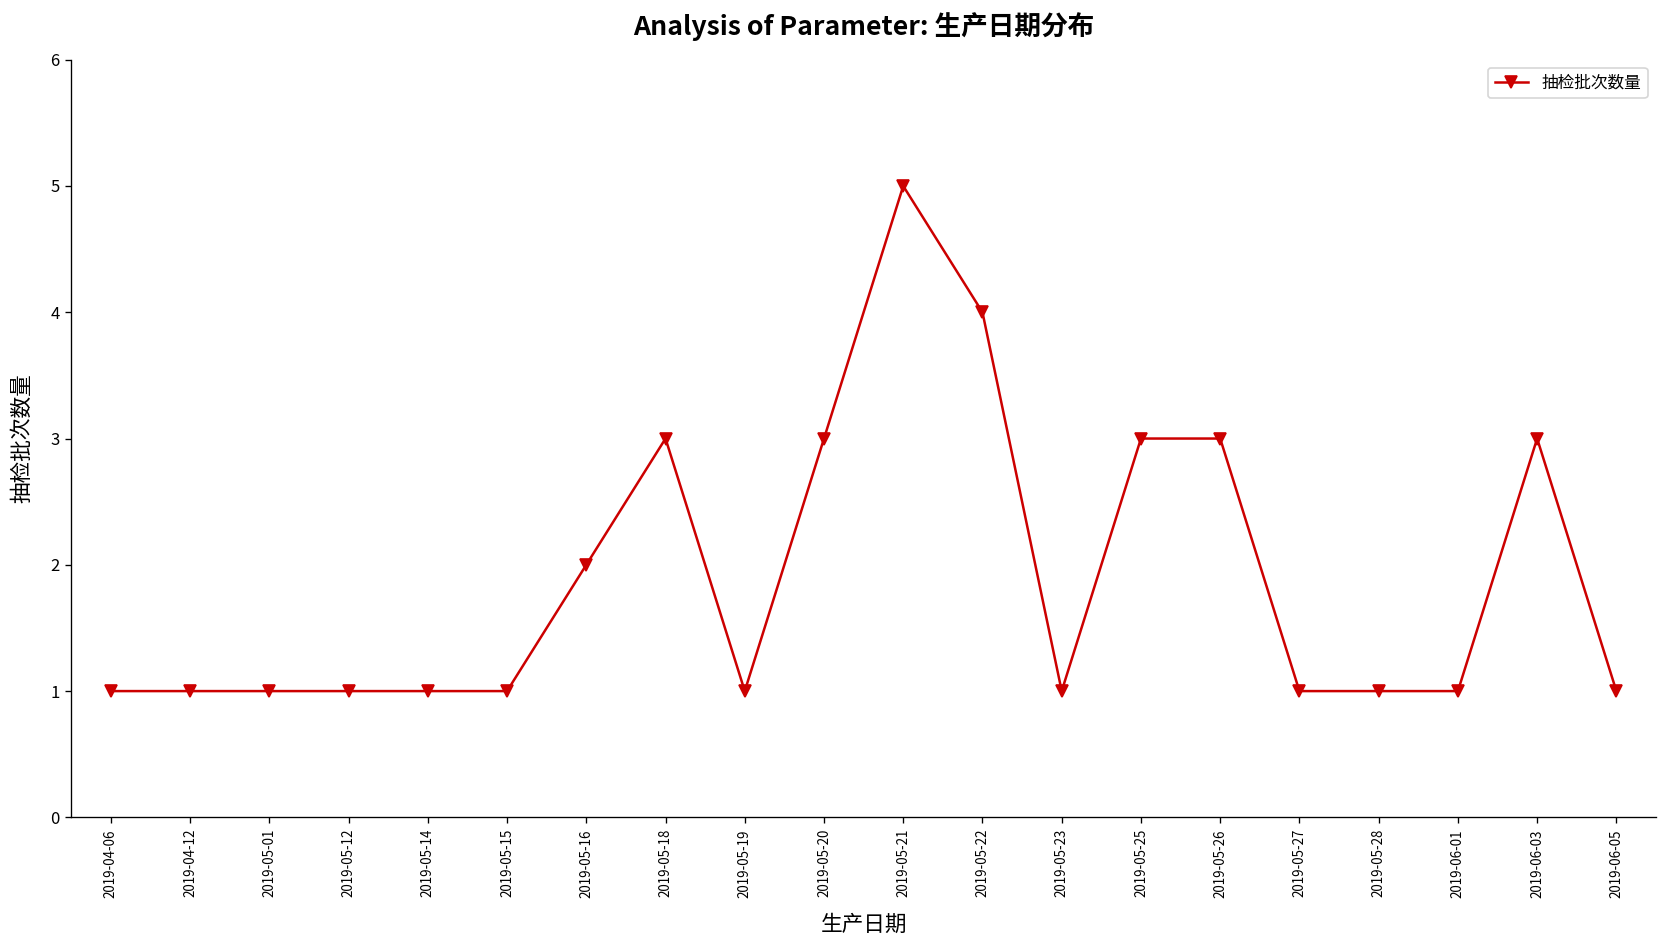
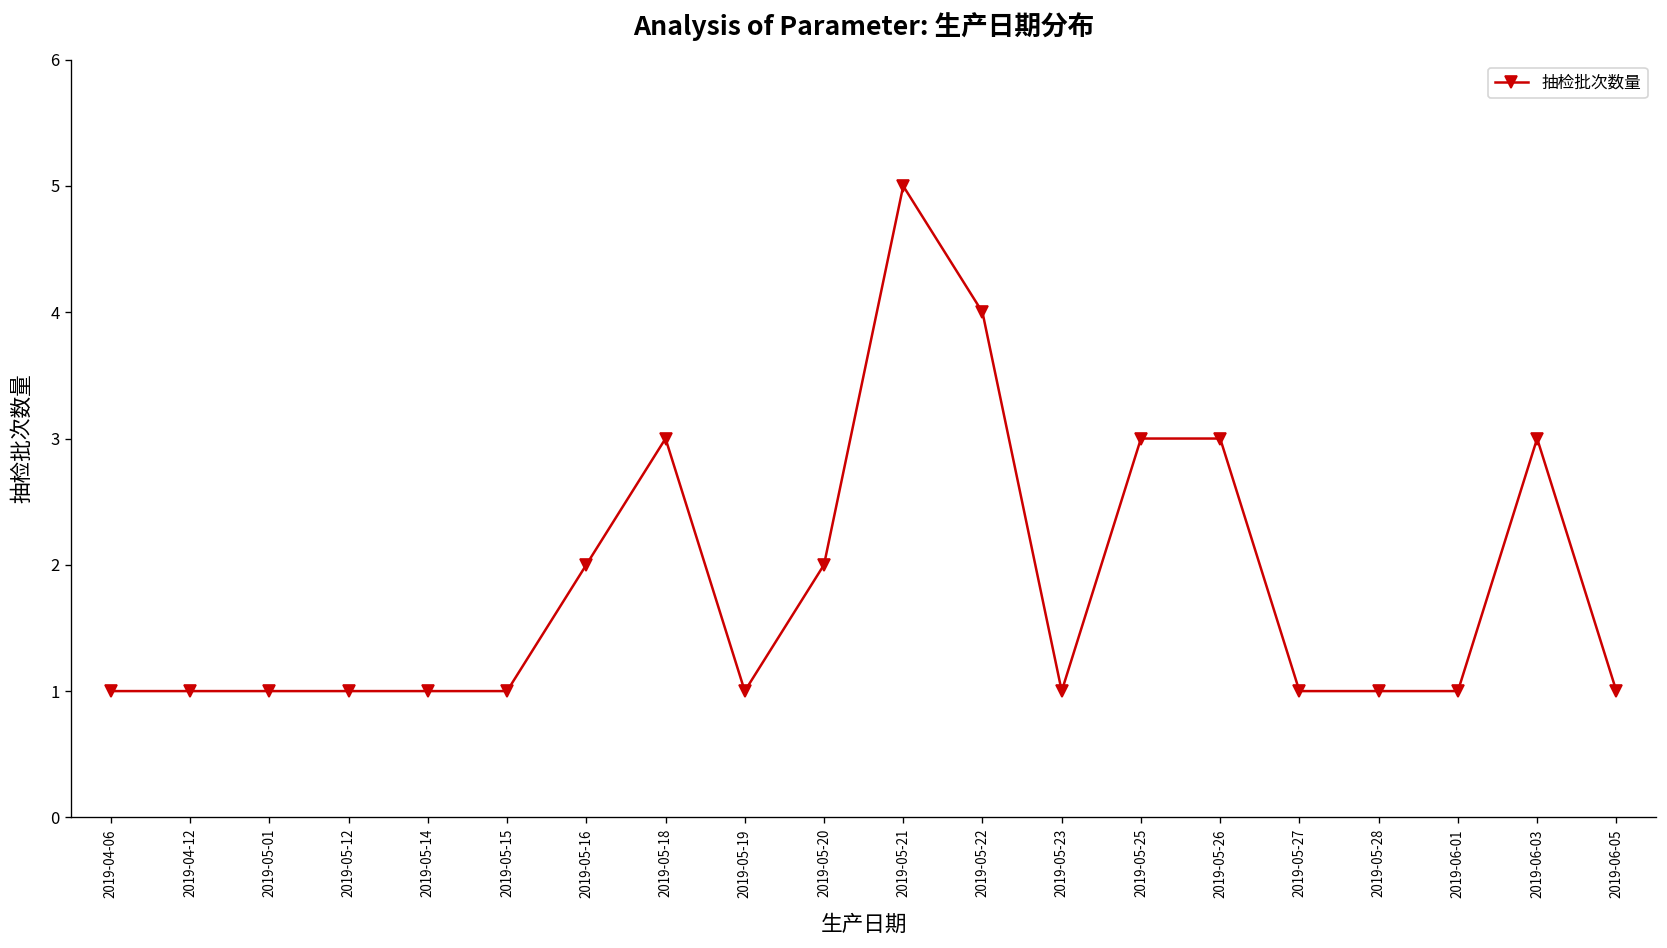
  {
    "2019-04-06": 1,
    "2019-04-12": 1,
    "2019-05-01": 1,
    "2019-05-12": 1,
    "2019-05-14": 1,
    "2019-05-15": 1,
    "2019-05-16": 2,
    "2019-05-18": 3,
    "2019-05-19": 1,
-   "2019-05-20": 3,
+   "2019-05-20": 2,
    "2019-05-21": 5,
    "2019-05-22": 4,
    "2019-05-23": 1,
    "2019-05-25": 3,
    "2019-05-26": 3,
    "2019-05-27": 1,
    "2019-05-28": 1,
    "2019-06-01": 1,
    "2019-06-03": 3,
    "2019-06-05": 1
  }
